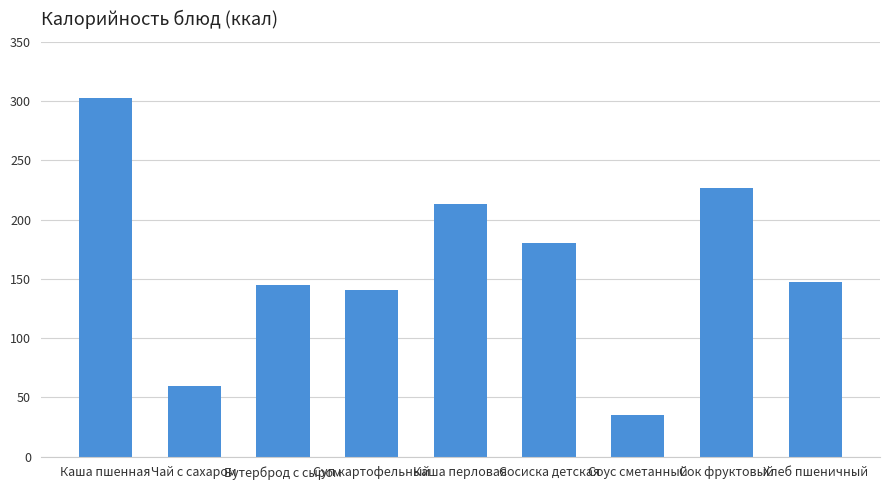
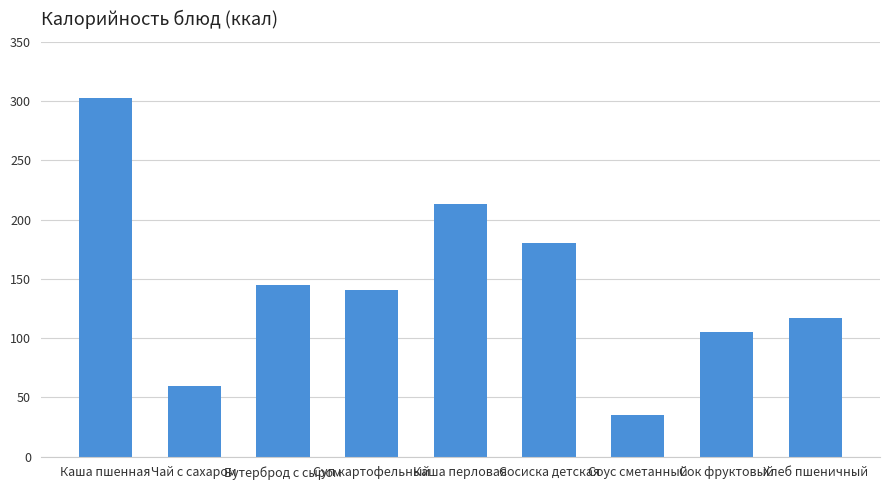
  {
    "Каша пшенная": 303,
    "Сосиска детская": 180,
    "Соус сметанный": 35,
-   "Сок фруктовый": 227,
-   "Хлеб пшеничный": 147
+   "Сок фруктовый": 105,
+   "Хлеб пшеничный": 117
  }
